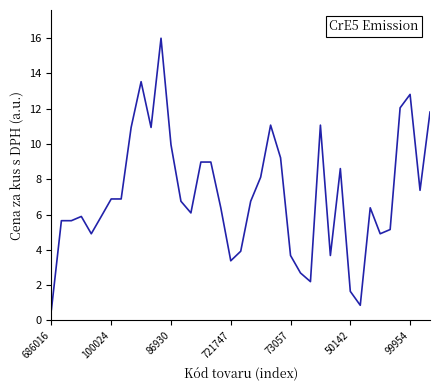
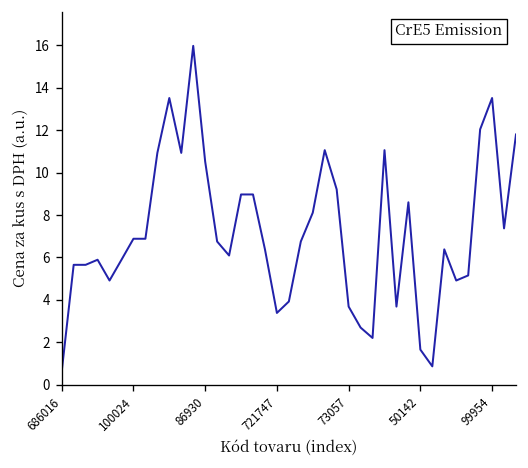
  {
    "686016": 0.6,
    "100024": 6.9,
-   "86930": 10.0,
+   "86930": 10.5,
    "721747": 3.4,
    "73057": 3.7,
    "50142": 1.7,
-   "99954": 12.8
+   "99954": 13.5
  }
